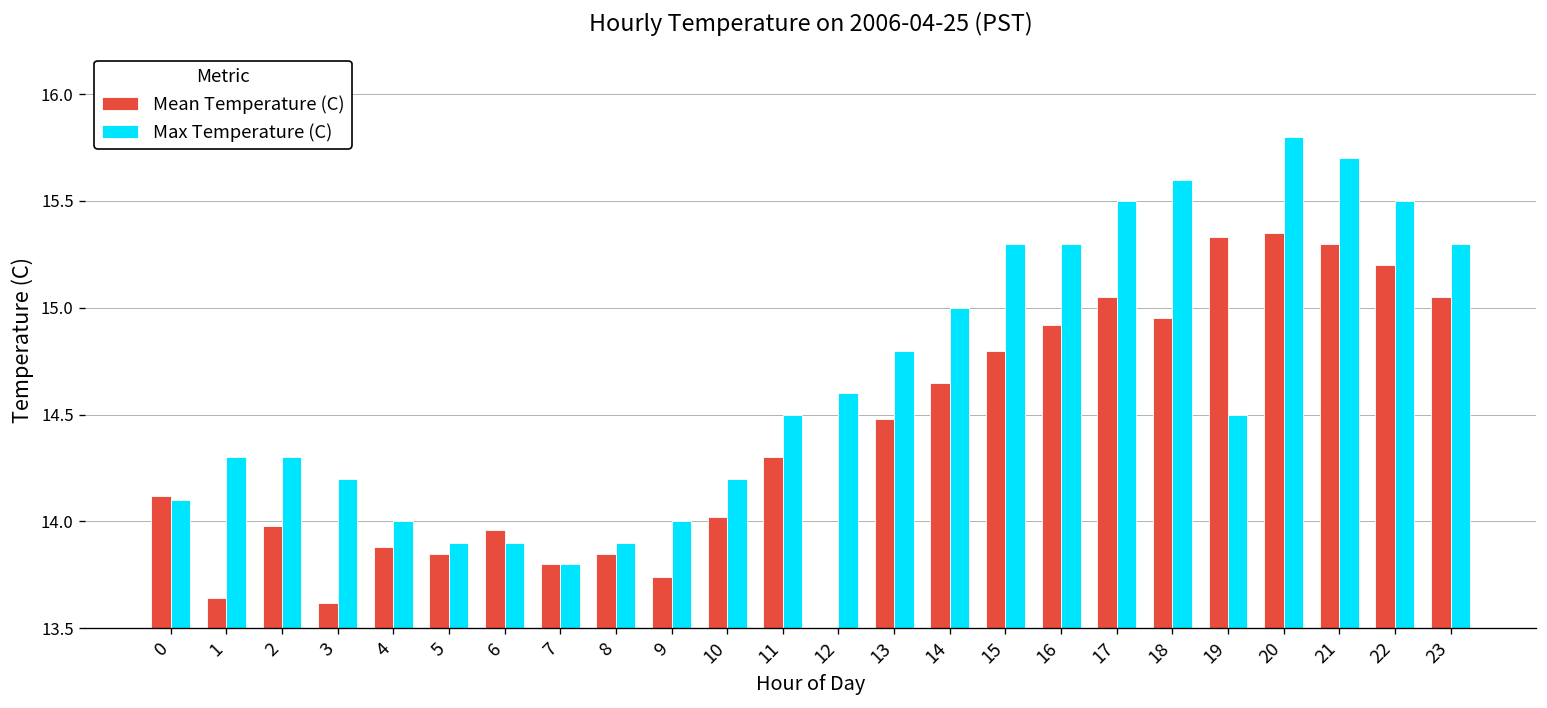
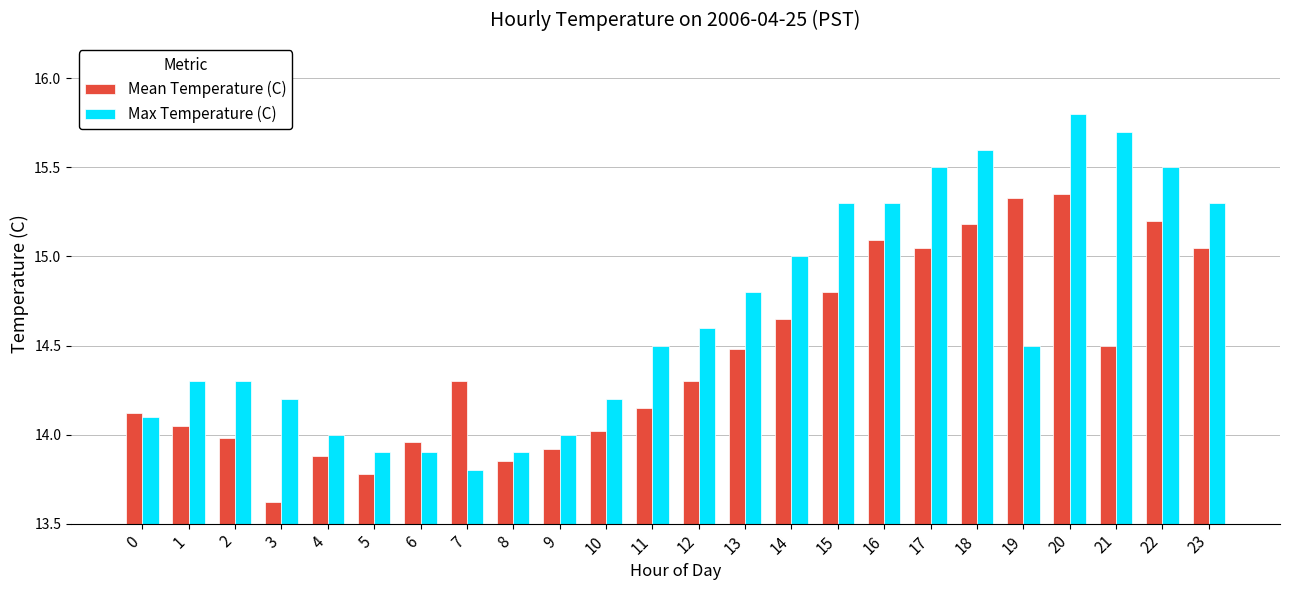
  {
    "Mean Temperature (C)": {
      "0": 14.12,
-     "1": 13.64,
+     "1": 14.05,
      "2": 13.98,
      "3": 13.62,
      "4": 13.88,
-     "5": 13.85,
+     "5": 13.78,
      "6": 13.96,
-     "7": 13.8,
+     "7": 14.3,
      "8": 13.85,
-     "9": 13.74,
+     "9": 13.92,
      "10": 14.02,
-     "11": 14.30,
-     "12": 13.5,
+     "11": 14.15,
+     "12": 14.3,
      "13": 14.48,
      "14": 14.65,
      "15": 14.80,
-     "16": 14.92,
+     "16": 15.09,
      "17": 15.05,
-     "18": 14.95,
+     "18": 15.18,
      "19": 15.33,
      "20": 15.35,
-     "21": 15.3,
+     "21": 14.5,
      "22": 15.20,
      "23": 15.05
    },
    "Max Temperature (C)": {
      "0": 14.10,
      "1": 14.30,
      "2": 14.30,
      "3": 14.20,
      "4": 14.00,
      "5": 13.90,
      "6": 13.90,
      "7": 13.80,
      "8": 13.90,
      "9": 14.00,
      "10": 14.20,
      "11": 14.50,
      "12": 14.60,
      "13": 14.80,
      "14": 15.00,
      "15": 15.30,
      "16": 15.30,
      "17": 15.50,
      "18": 15.60,
      "19": 14.50,
      "20": 15.80,
      "21": 15.70,
      "22": 15.50,
      "23": 15.30
    }
  }
